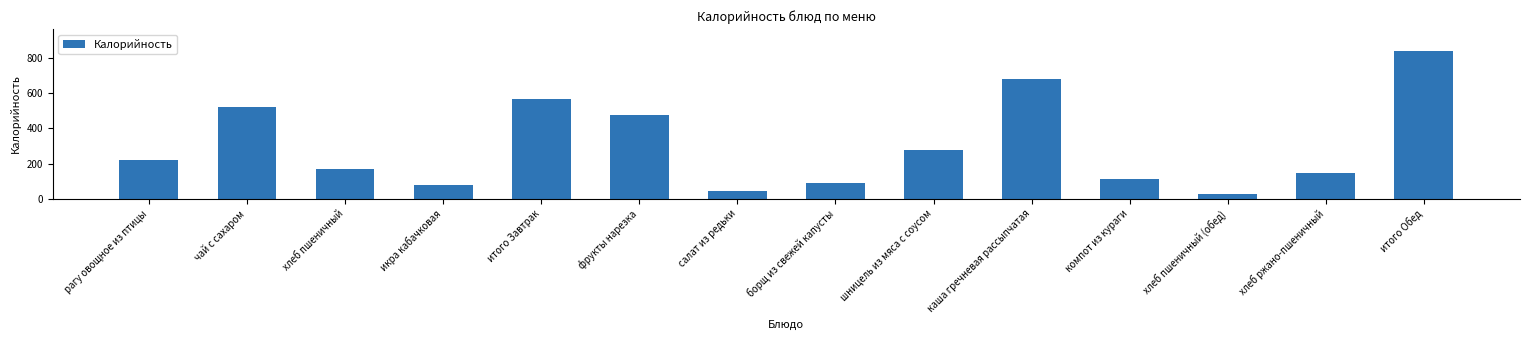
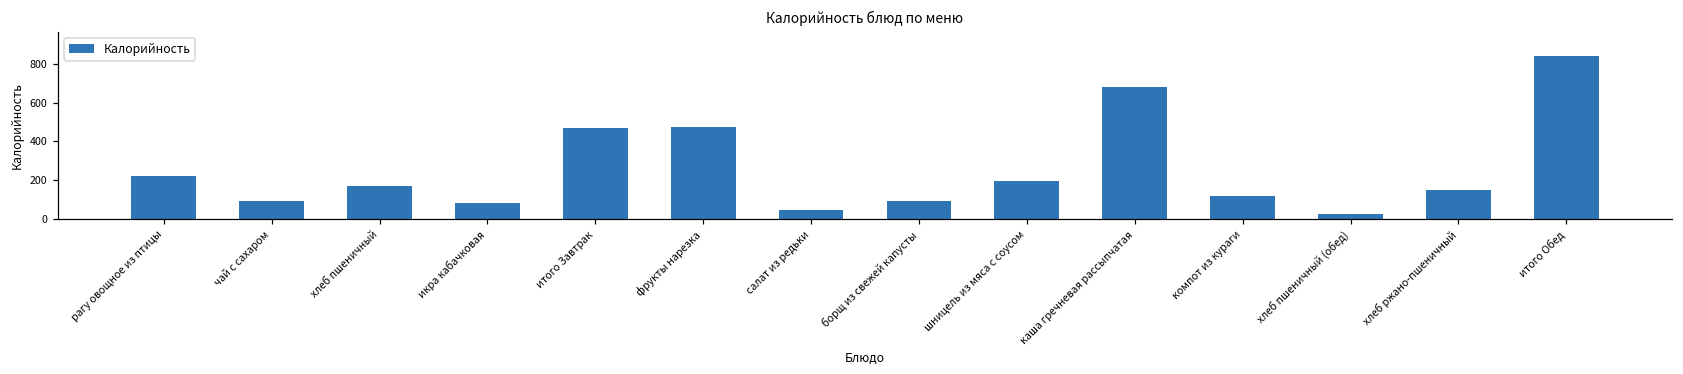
  {
    "рагу овощное из птицы": 220,
-   "чай с сахаром": 520,
+   "чай с сахаром": 90,
    "хлеб пшеничный": 170,
    "икра кабачковая": 80,
-   "итого Завтрак": 570,
+   "итого Завтрак": 470,
    "фрукты нарезка": 470,
    "салат из редьки": 50,
    "борщ из свежей капусты": 90,
-   "шницель из мяса с соусом": 280,
+   "шницель из мяса с соусом": 200,
    "каша гречневая рассыпчатая": 680,
    "компот из кураги": 120,
    "хлеб пшеничный (обед)": 30,
    "хлеб ржано-пшеничный": 150,
    "итого Обед": 840
  }
